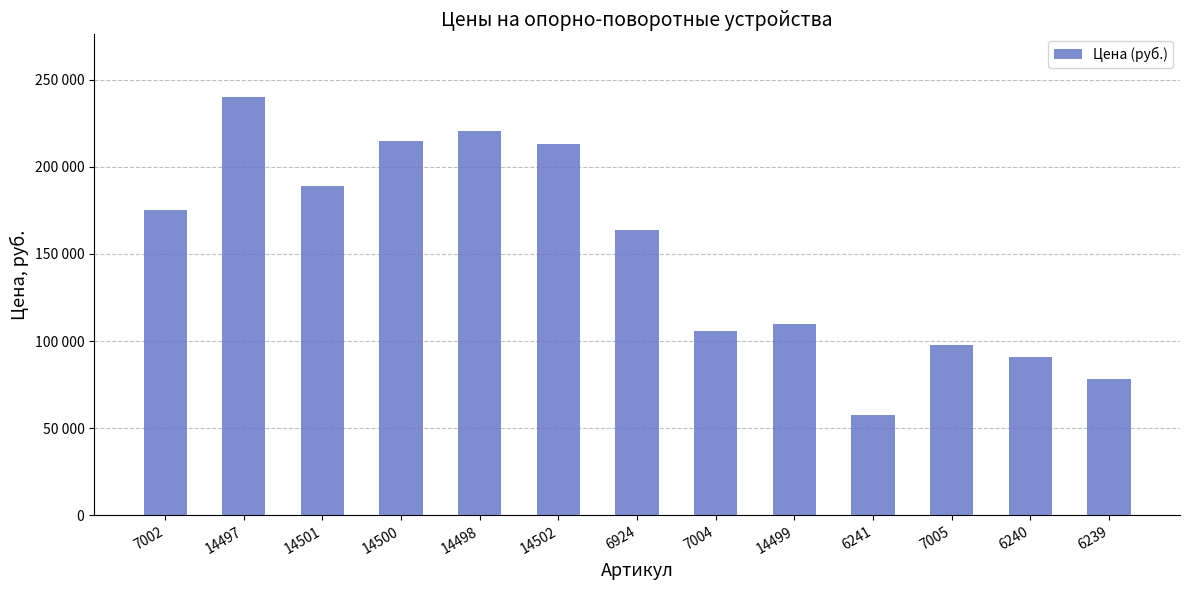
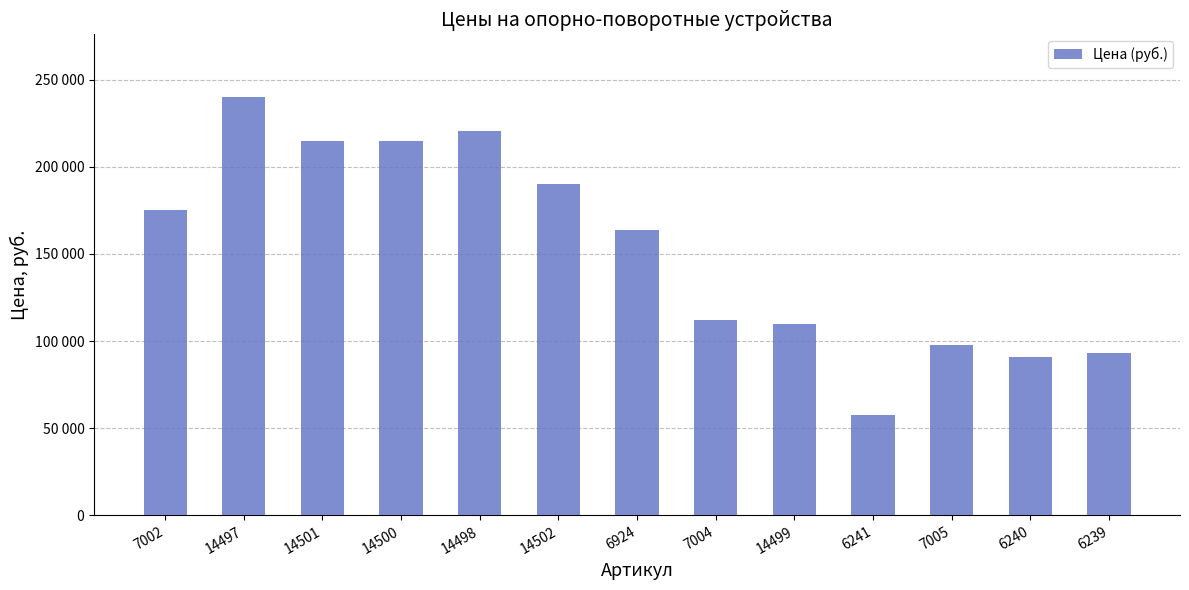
  {
    "7002": 175000,
    "14497": 240000,
-   "14501": 189000,
+   "14501": 215000,
    "14500": 215000,
    "14498": 220000,
-   "14502": 213000,
+   "14502": 190000,
    "6924": 164000,
-   "7004": 106000,
+   "7004": 112000,
    "14499": 110000,
    "6241": 58000,
    "7005": 98000,
    "6240": 91000,
-   "6239": 78000
+   "6239": 93000
  }
